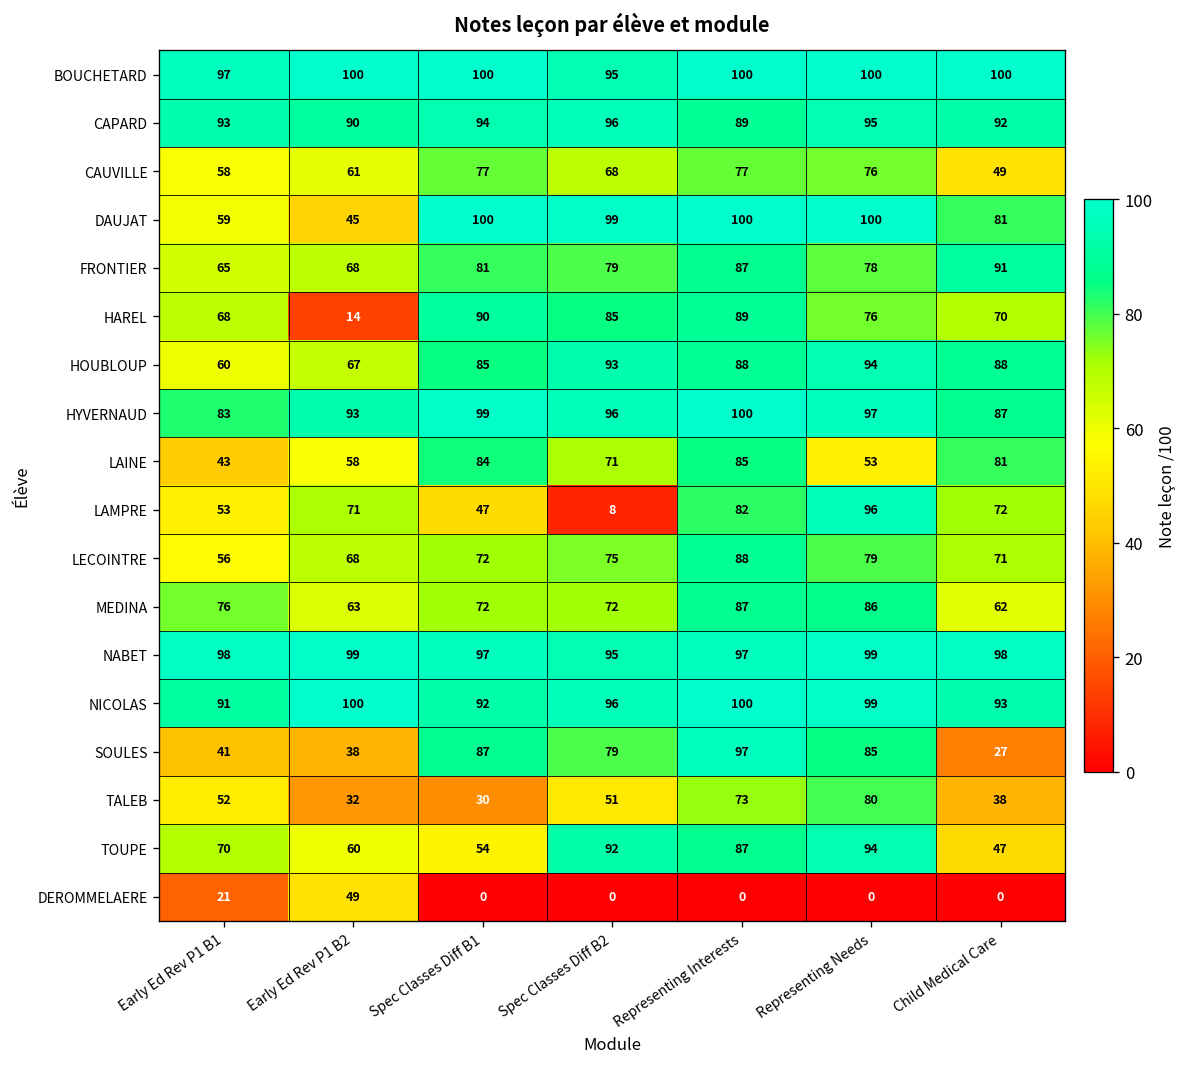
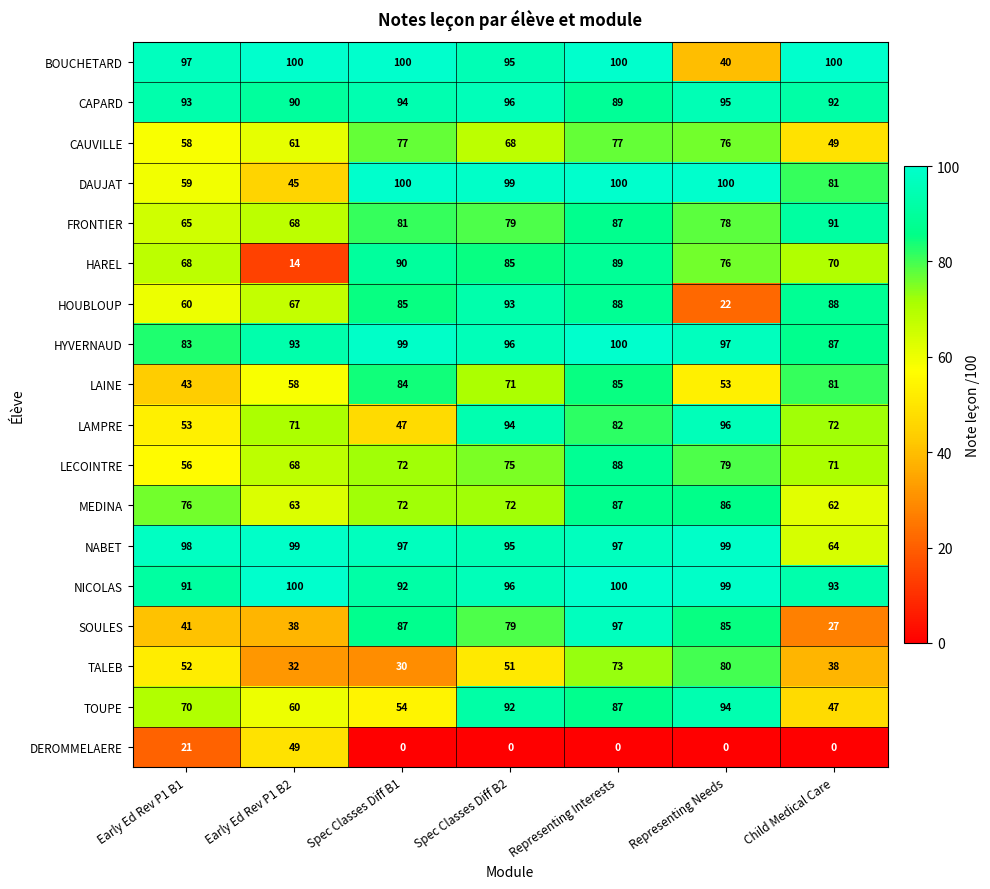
  {
    "BOUCHETARD": {
      "Early Ed Rev P1 B1": 97,
      "Early Ed Rev P1 B2": 100,
      "Spec Classes Diff B1": 100,
      "Spec Classes Diff B2": 95,
      "Representing Interests": 100,
-     "Representing Needs": 100,
+     "Representing Needs": 40,
      "Child Medical Care": 100
    },
    "CAPARD": {
      "Early Ed Rev P1 B1": 93,
      "Early Ed Rev P1 B2": 90,
      "Spec Classes Diff B1": 94,
      "Spec Classes Diff B2": 96,
      "Representing Interests": 89,
      "Representing Needs": 95,
      "Child Medical Care": 92
    },
    "CAUVILLE": {
      "Early Ed Rev P1 B1": 58,
      "Early Ed Rev P1 B2": 61,
      "Spec Classes Diff B1": 77,
      "Spec Classes Diff B2": 68,
      "Representing Interests": 77,
      "Representing Needs": 76,
      "Child Medical Care": 49
    },
    "DAUJAT": {
      "Early Ed Rev P1 B1": 59,
      "Early Ed Rev P1 B2": 45,
      "Spec Classes Diff B1": 100,
      "Spec Classes Diff B2": 99,
      "Representing Interests": 100,
      "Representing Needs": 100,
      "Child Medical Care": 81
    },
    "FRONTIER": {
      "Early Ed Rev P1 B1": 65,
      "Early Ed Rev P1 B2": 68,
      "Spec Classes Diff B1": 81,
      "Spec Classes Diff B2": 79,
      "Representing Interests": 87,
      "Representing Needs": 78,
      "Child Medical Care": 91
    },
    "HAREL": {
      "Early Ed Rev P1 B1": 68,
      "Early Ed Rev P1 B2": 14,
      "Spec Classes Diff B1": 90,
      "Spec Classes Diff B2": 85,
      "Representing Interests": 89,
      "Representing Needs": 76,
      "Child Medical Care": 70
    },
    "HOUBLOUP": {
      "Early Ed Rev P1 B1": 60,
      "Early Ed Rev P1 B2": 67,
      "Spec Classes Diff B1": 85,
      "Spec Classes Diff B2": 93,
      "Representing Interests": 88,
-     "Representing Needs": 94,
+     "Representing Needs": 22,
      "Child Medical Care": 88
    },
    "HYVERNAUD": {
      "Early Ed Rev P1 B1": 83,
      "Early Ed Rev P1 B2": 93,
      "Spec Classes Diff B1": 99,
      "Spec Classes Diff B2": 96,
      "Representing Interests": 100,
      "Representing Needs": 97,
      "Child Medical Care": 87
    },
    "LAINE": {
      "Early Ed Rev P1 B1": 43,
      "Early Ed Rev P1 B2": 58,
      "Spec Classes Diff B1": 84,
      "Spec Classes Diff B2": 71,
      "Representing Interests": 85,
      "Representing Needs": 53,
      "Child Medical Care": 81
    },
    "LAMPRE": {
      "Early Ed Rev P1 B1": 53,
      "Early Ed Rev P1 B2": 71,
      "Spec Classes Diff B1": 47,
-     "Spec Classes Diff B2": 8,
+     "Spec Classes Diff B2": 94,
      "Representing Interests": 82,
      "Representing Needs": 96,
      "Child Medical Care": 72
    },
    "LECOINTRE": {
      "Early Ed Rev P1 B1": 56,
      "Early Ed Rev P1 B2": 68,
      "Spec Classes Diff B1": 72,
      "Spec Classes Diff B2": 75,
      "Representing Interests": 88,
      "Representing Needs": 79,
      "Child Medical Care": 71
    },
    "MEDINA": {
      "Early Ed Rev P1 B1": 76,
      "Early Ed Rev P1 B2": 63,
      "Spec Classes Diff B1": 72,
      "Spec Classes Diff B2": 72,
      "Representing Interests": 87,
      "Representing Needs": 86,
      "Child Medical Care": 62
    },
    "NABET": {
      "Early Ed Rev P1 B1": 98,
      "Early Ed Rev P1 B2": 99,
      "Spec Classes Diff B1": 97,
      "Spec Classes Diff B2": 95,
      "Representing Interests": 97,
      "Representing Needs": 99,
-     "Child Medical Care": 98
+     "Child Medical Care": 64
    },
    "NICOLAS": {
      "Early Ed Rev P1 B1": 91,
      "Early Ed Rev P1 B2": 100,
      "Spec Classes Diff B1": 92,
      "Spec Classes Diff B2": 96,
      "Representing Interests": 100,
      "Representing Needs": 99,
      "Child Medical Care": 93
    },
    "SOULES": {
      "Early Ed Rev P1 B1": 41,
      "Early Ed Rev P1 B2": 38,
      "Spec Classes Diff B1": 87,
      "Spec Classes Diff B2": 79,
      "Representing Interests": 97,
      "Representing Needs": 85,
      "Child Medical Care": 27
    },
    "TALEB": {
      "Early Ed Rev P1 B1": 52,
      "Early Ed Rev P1 B2": 32,
      "Spec Classes Diff B1": 30,
      "Spec Classes Diff B2": 51,
      "Representing Interests": 73,
      "Representing Needs": 80,
      "Child Medical Care": 38
    },
    "TOUPE": {
      "Early Ed Rev P1 B1": 70,
      "Early Ed Rev P1 B2": 60,
      "Spec Classes Diff B1": 54,
      "Spec Classes Diff B2": 92,
      "Representing Interests": 87,
      "Representing Needs": 94,
      "Child Medical Care": 47
    },
    "DEROMMELAERE": {
      "Early Ed Rev P1 B1": 21,
      "Early Ed Rev P1 B2": 49,
      "Spec Classes Diff B1": 0,
      "Spec Classes Diff B2": 0,
      "Representing Interests": 0,
      "Representing Needs": 0,
      "Child Medical Care": 0
    }
  }
